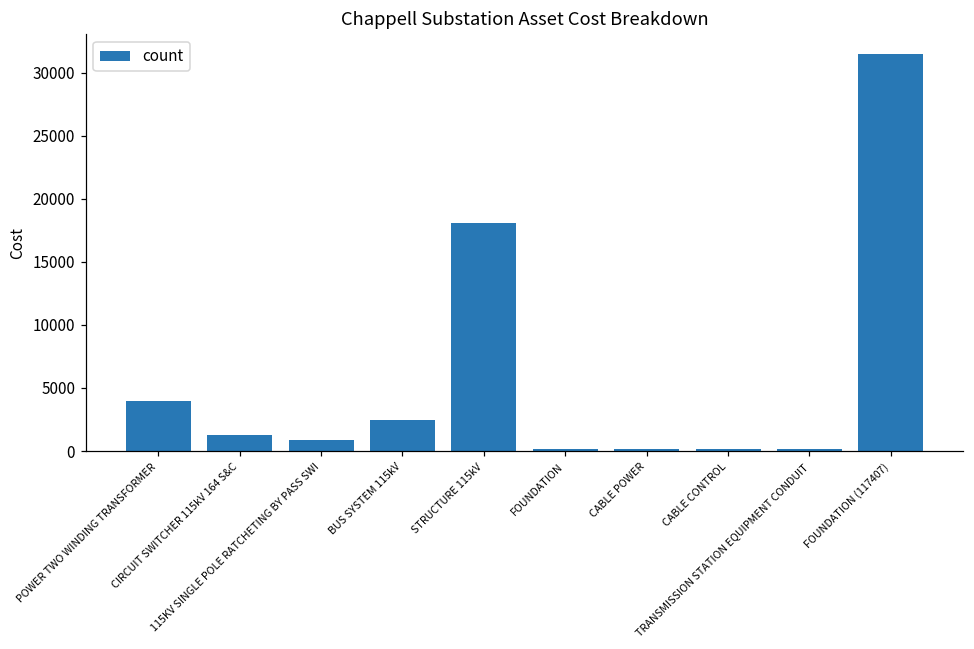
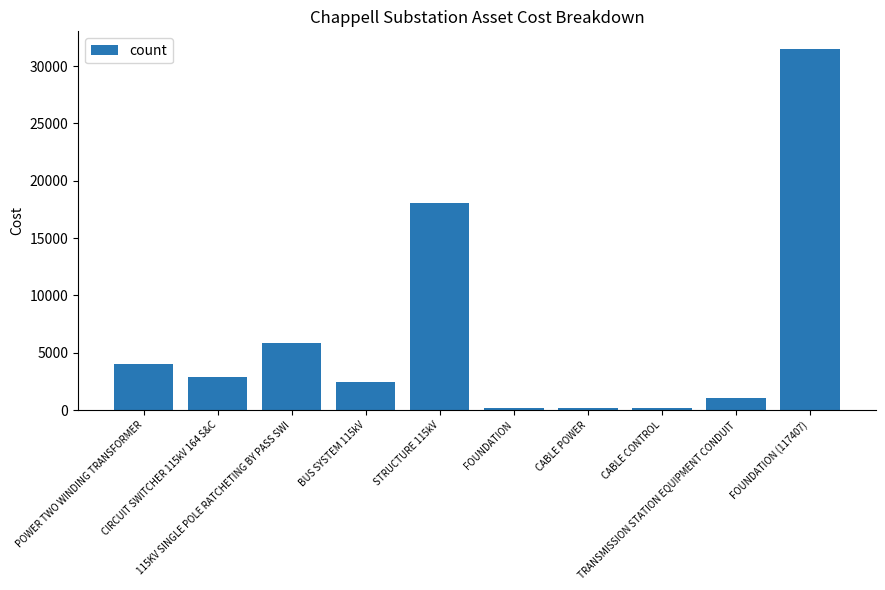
  {
    "POWER TWO WINDING TRANSFORMER": 4000,
-   "CIRCUIT SWITCHER 115kV 164 S&C": 1300,
-   "115KV SINGLE POLE RATCHETING BY PASS SWI": 800,
+   "CIRCUIT SWITCHER 115kV 164 S&C": 2900,
+   "115KV SINGLE POLE RATCHETING BY PASS SWI": 5900,
    "BUS SYSTEM 115kV": 2500,
    "STRUCTURE 115kV": 18100,
-   "TRANSMISSION STATION EQUIPMENT CONDUIT": 200,
+   "TRANSMISSION STATION EQUIPMENT CONDUIT": 1100,
    "FOUNDATION (117407)": 31500
  }
